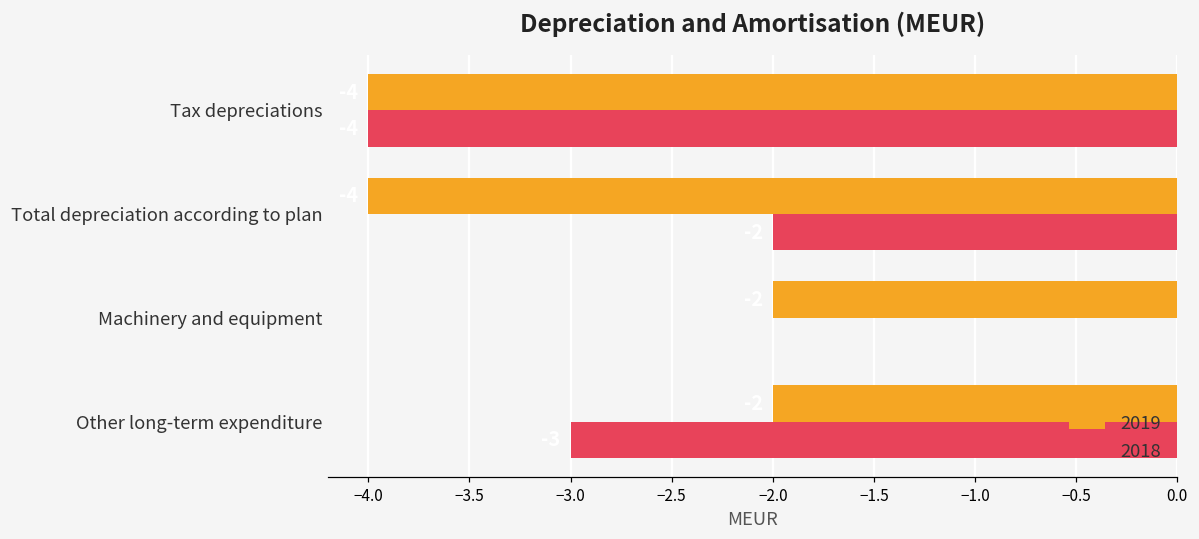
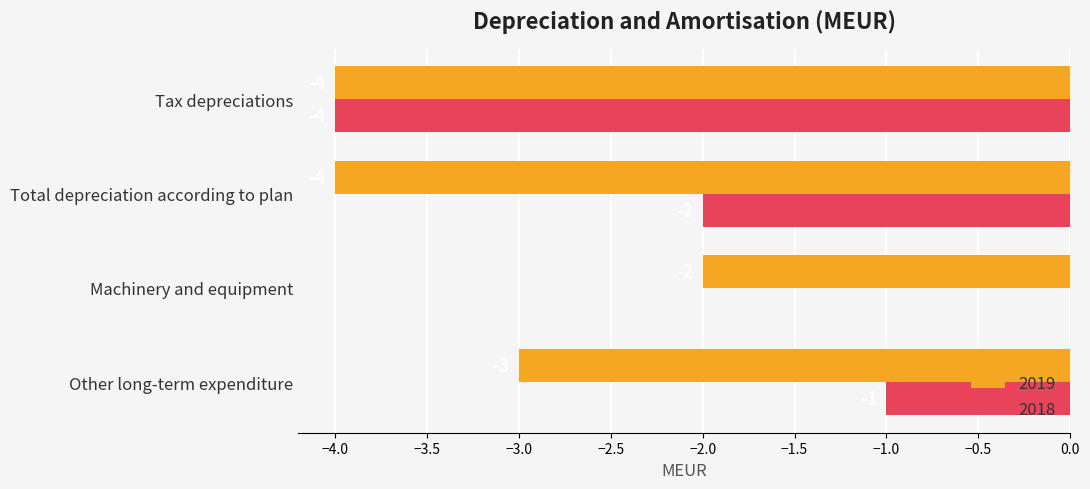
  {
    "2019": {
      "Tax depreciations": -4,
      "Total depreciation according to plan": -4,
      "Machinery and equipment": -2,
-     "Other long-term expenditure": -2
+     "Other long-term expenditure": -3
    },
    "2018": {
      "Tax depreciations": -4,
      "Total depreciation according to plan": -2,
      "Machinery and equipment": 0,
-     "Other long-term expenditure": -3
+     "Other long-term expenditure": -1
    }
  }
